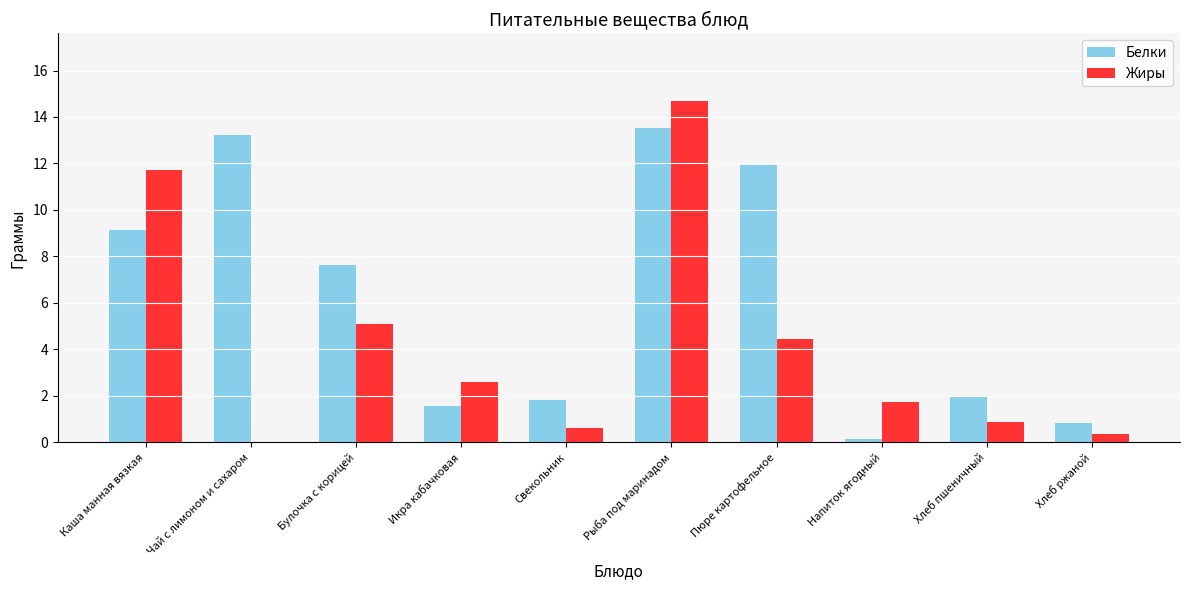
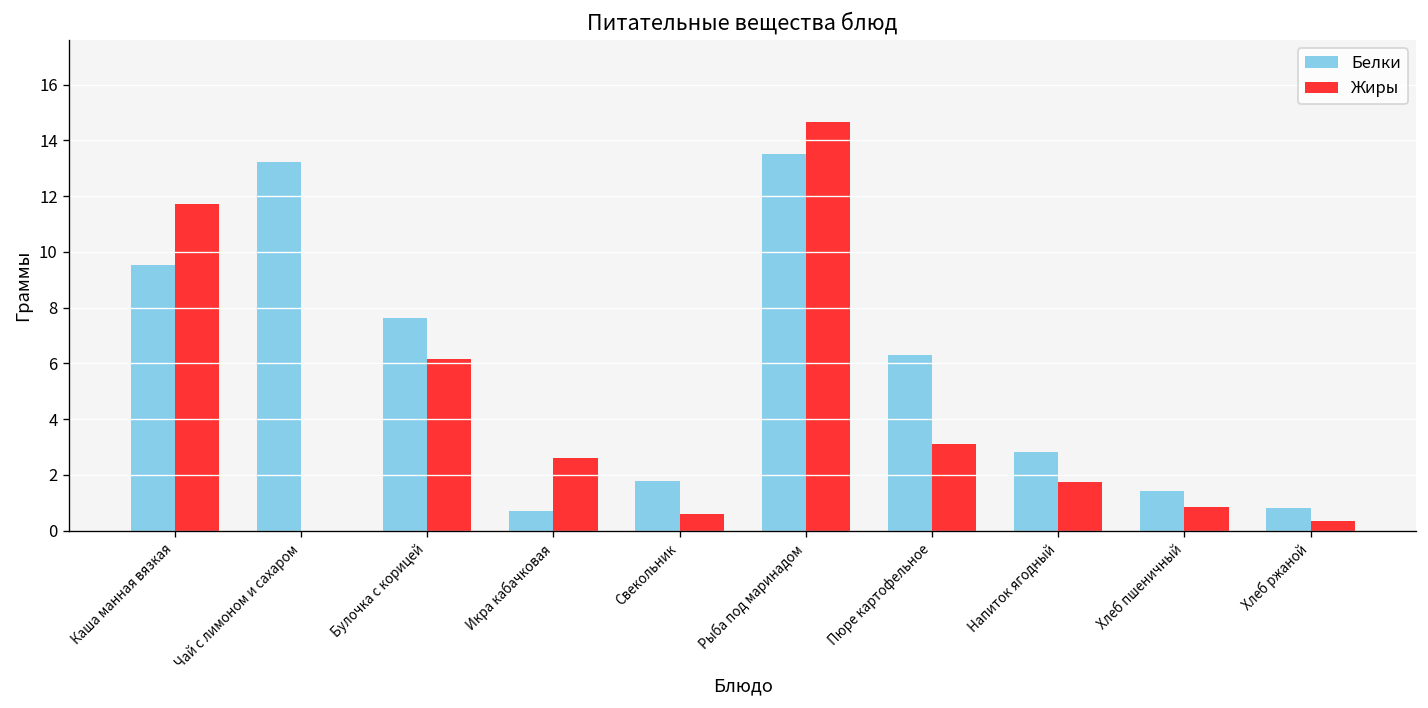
  {
    "Белки": {
-     "Каша манная вязкая": 9.2,
+     "Каша манная вязкая": 9.5,
      "Чай с лимоном и сахаром": 13.2,
      "Булочка с корицей": 7.6,
-     "Икра кабачковая": 1.6,
+     "Икра кабачковая": 0.7,
      "Свекольник": 1.8,
      "Рыба под маринадом": 13.5,
-     "Пюре картофельное": 12.0,
-     "Напиток ягодный": 0.1,
-     "Хлеб пшеничный": 2.0,
+     "Пюре картофельное": 6.3,
+     "Напиток ягодный": 2.8,
+     "Хлеб пшеничный": 1.4,
      "Хлеб ржаной": 0.8
    },
    "Жиры": {
      "Каша манная вязкая": 11.7,
      "Чай с лимоном и сахаром": 0.0,
-     "Булочка с корицей": 5.1,
+     "Булочка с корицей": 6.2,
      "Икра кабачковая": 2.6,
      "Свекольник": 0.6,
      "Рыба под маринадом": 14.7,
-     "Пюре картофельное": 4.5,
+     "Пюре картофельное": 3.1,
      "Напиток ягодный": 1.7,
      "Хлеб пшеничный": 0.9,
      "Хлеб ржаной": 0.4
    }
  }
